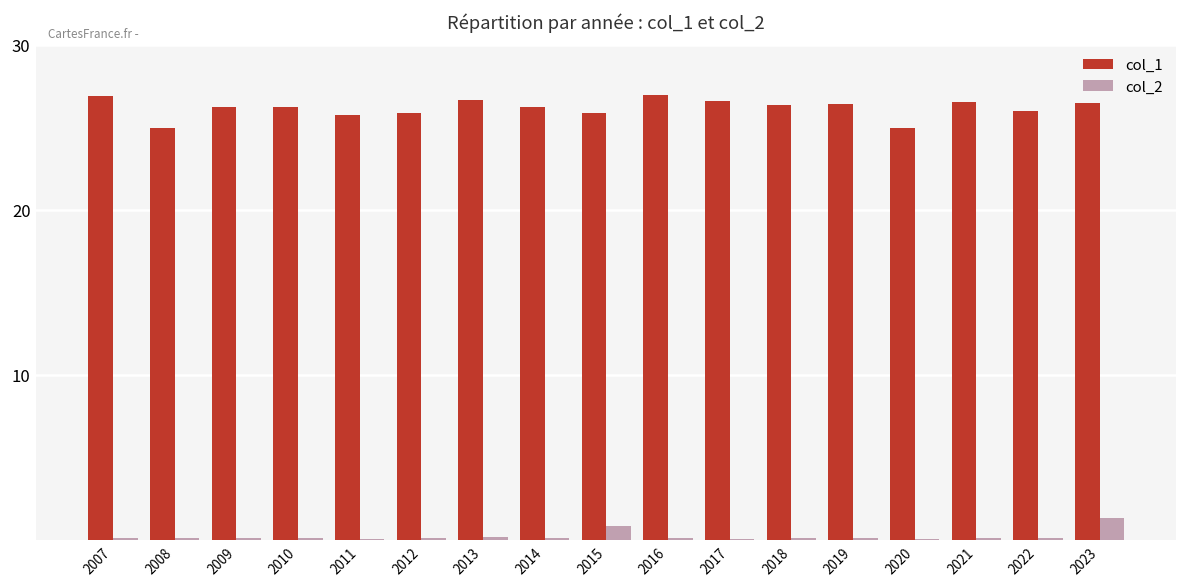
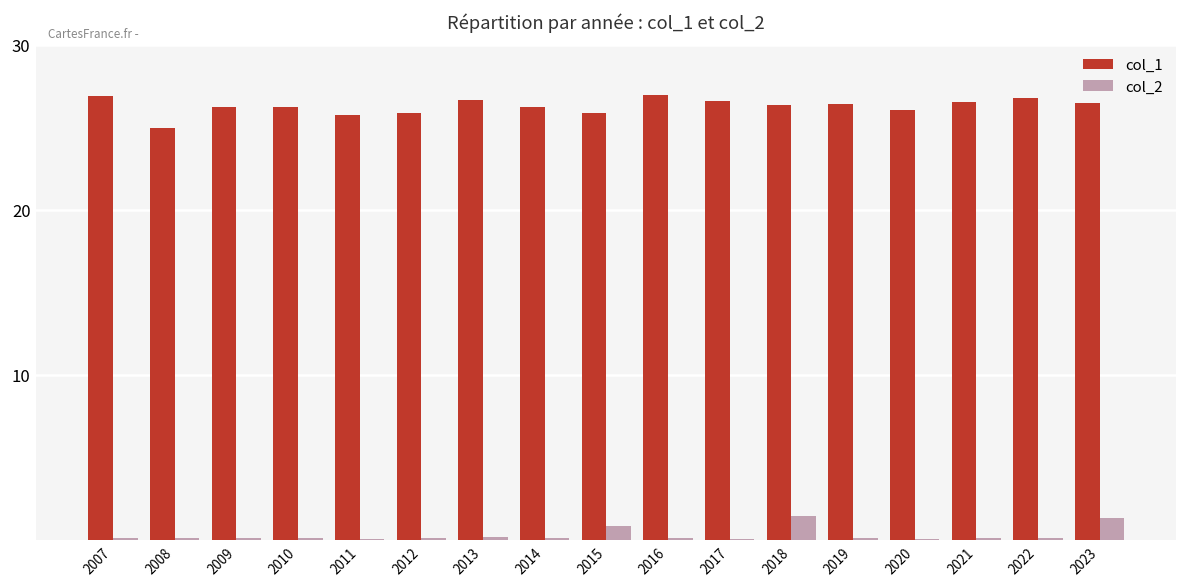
  {
    "col_1": {
      "2007": 26.9,
      "2008": 24.9,
      "2009": 26.2,
      "2010": 26.2,
      "2011": 25.7,
      "2012": 25.9,
      "2013": 26.6,
      "2014": 26.2,
      "2015": 25.8,
      "2016": 26.9,
      "2017": 26.6,
      "2018": 26.3,
      "2019": 26.4,
-     "2020": 25.0,
+     "2020": 26.0,
      "2021": 26.5,
-     "2022": 25.9,
+     "2022": 26.8,
      "2023": 26.5
    },
    "col_2": {
      "2015": 0.8,
-     "2018": 0.1,
+     "2018": 1.4,
      "2023": 1.3
    }
  }
